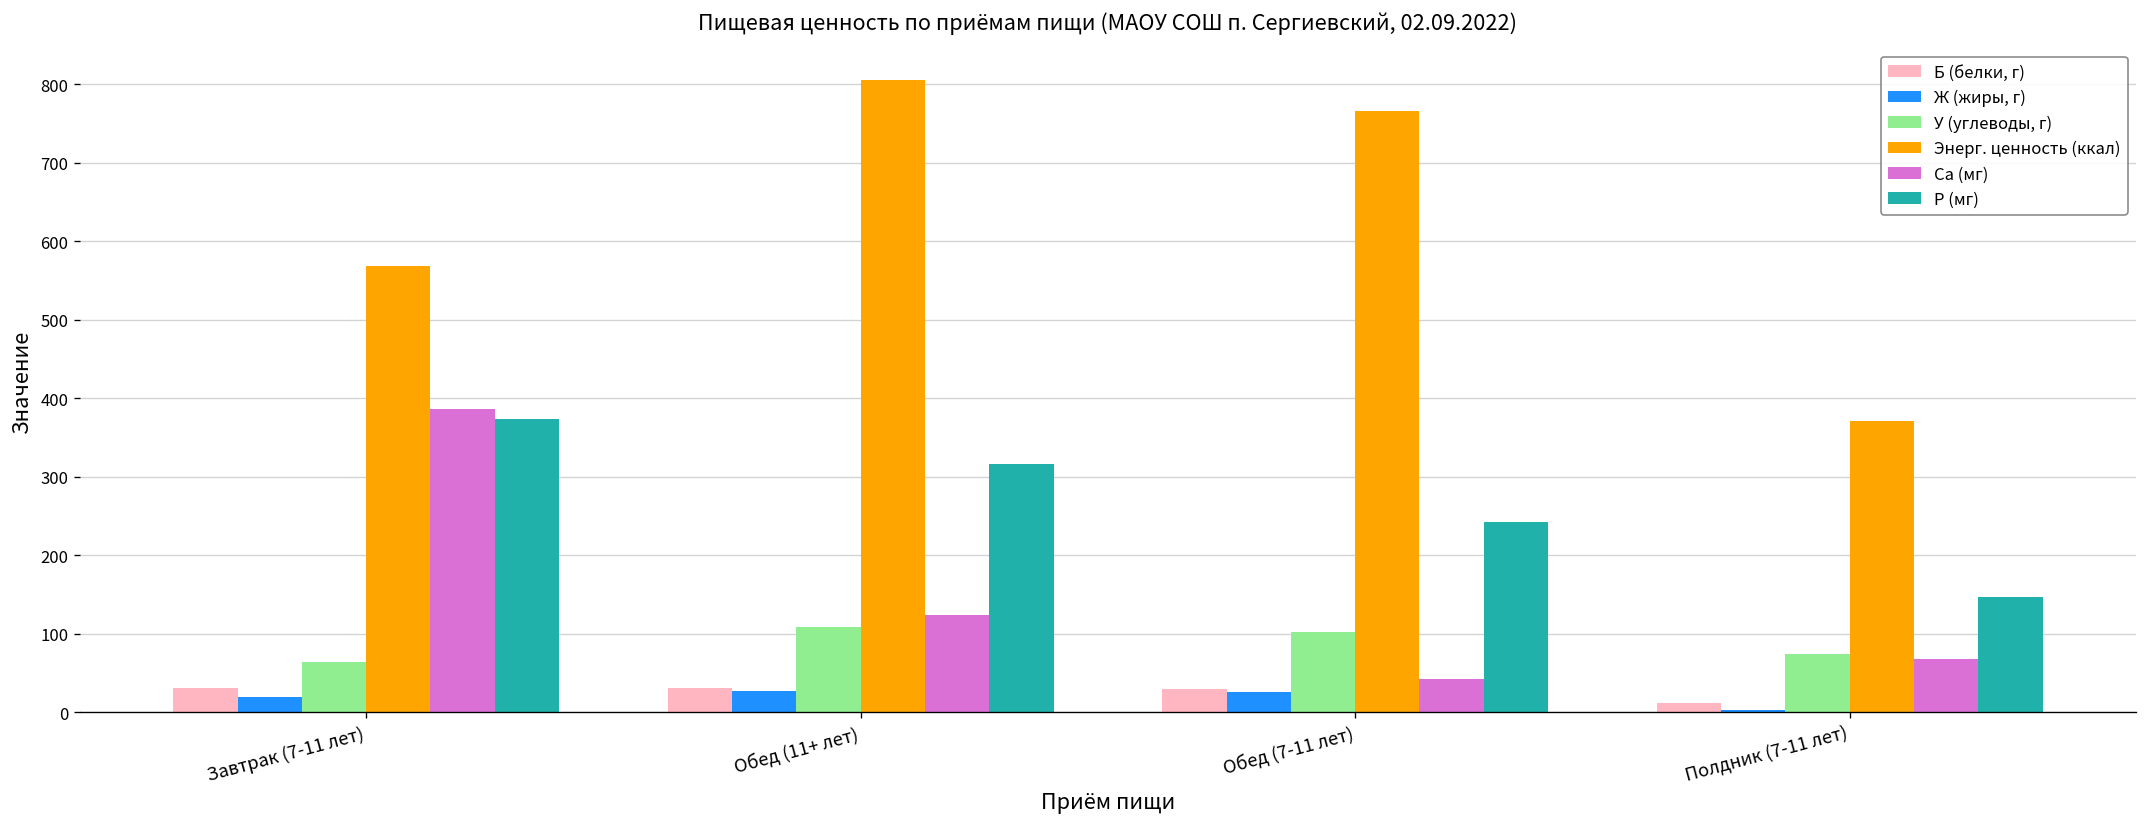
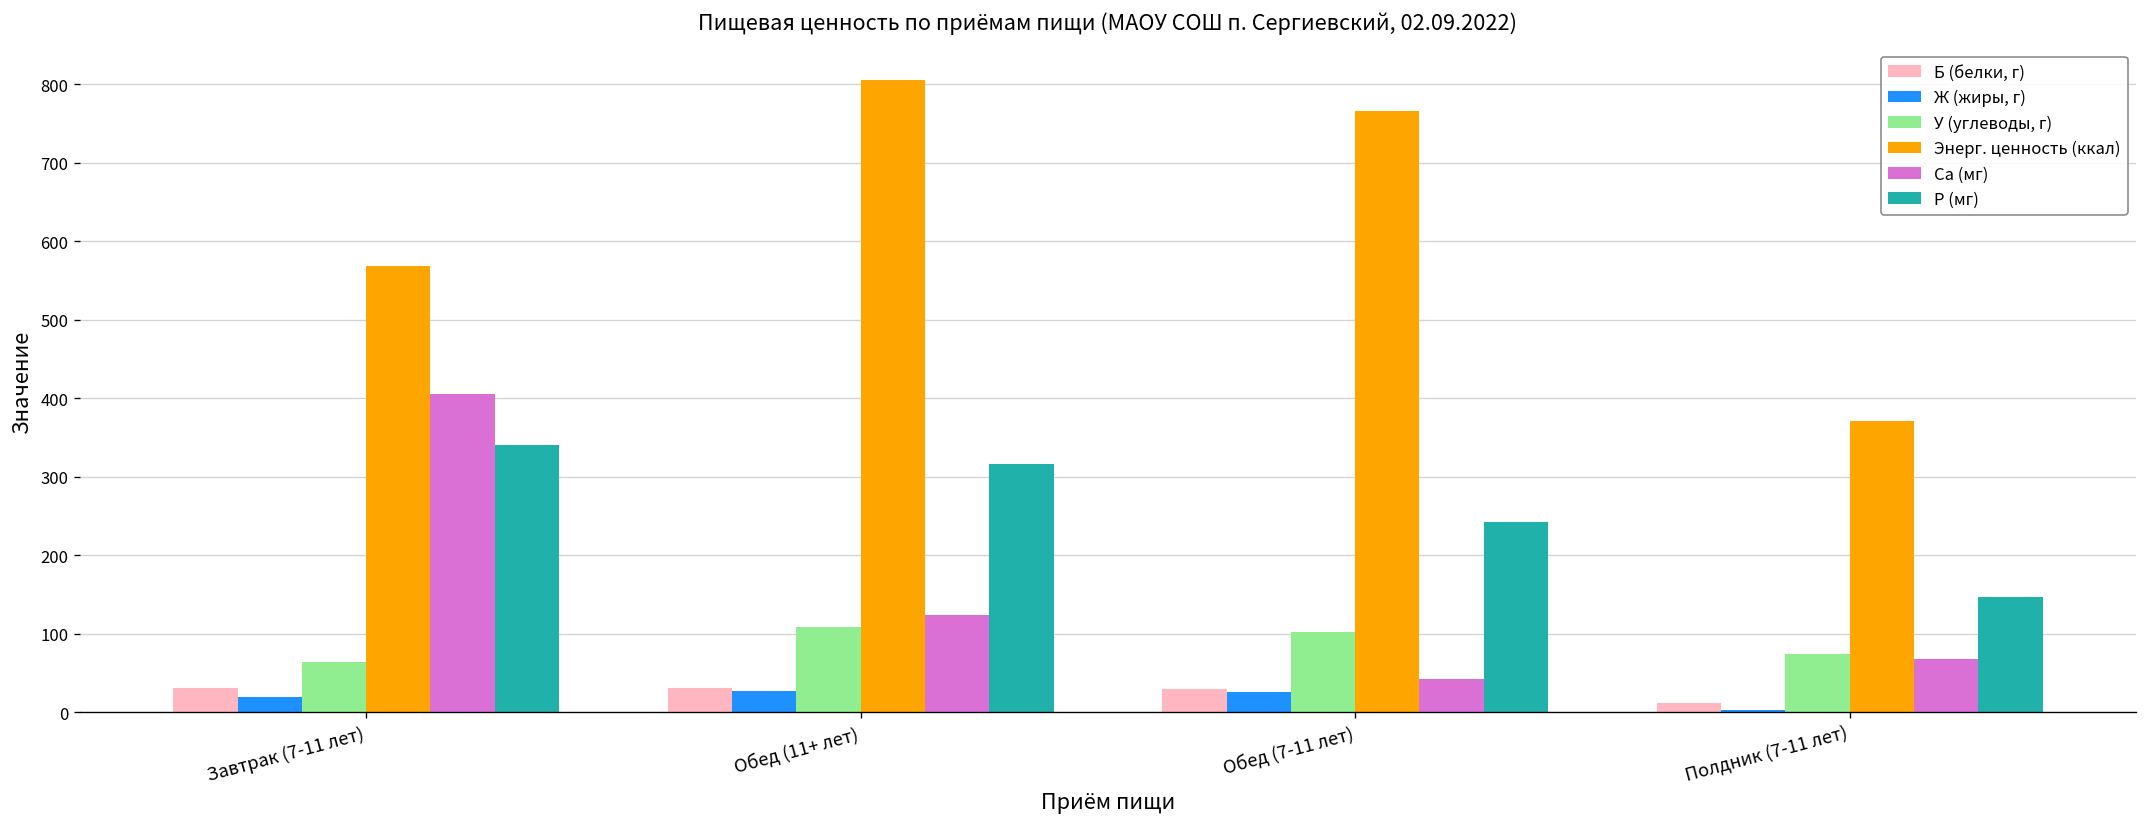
  {
    "Б (белки, г)": {
      "Завтрак (7-11 лет)": 30,
      "Обед (11+ лет)": 30,
      "Обед (7-11 лет)": 30,
      "Полдник (7-11 лет)": 10
    },
    "Ж (жиры, г)": {
      "Завтрак (7-11 лет)": 20,
      "Обед (11+ лет)": 30,
      "Обед (7-11 лет)": 30
    },
    "У (углеводы, г)": {
      "Завтрак (7-11 лет)": 60,
      "Обед (11+ лет)": 110,
      "Обед (7-11 лет)": 100,
      "Полдник (7-11 лет)": 70
    },
    "Энерг. ценность (ккал)": {
      "Завтрак (7-11 лет)": 570,
      "Обед (11+ лет)": 810,
      "Обед (7-11 лет)": 770,
      "Полдник (7-11 лет)": 370
    },
    "Ca (мг)": {
-     "Завтрак (7-11 лет)": 390,
+     "Завтрак (7-11 лет)": 410,
      "Обед (11+ лет)": 120,
      "Обед (7-11 лет)": 40,
      "Полдник (7-11 лет)": 70
    },
    "P (мг)": {
-     "Завтрак (7-11 лет)": 370,
+     "Завтрак (7-11 лет)": 340,
      "Обед (11+ лет)": 320,
      "Обед (7-11 лет)": 240,
      "Полдник (7-11 лет)": 150
    }
  }
